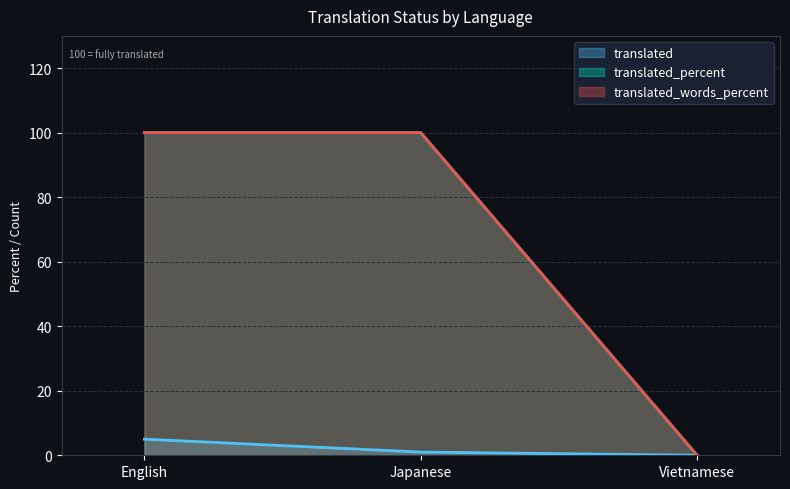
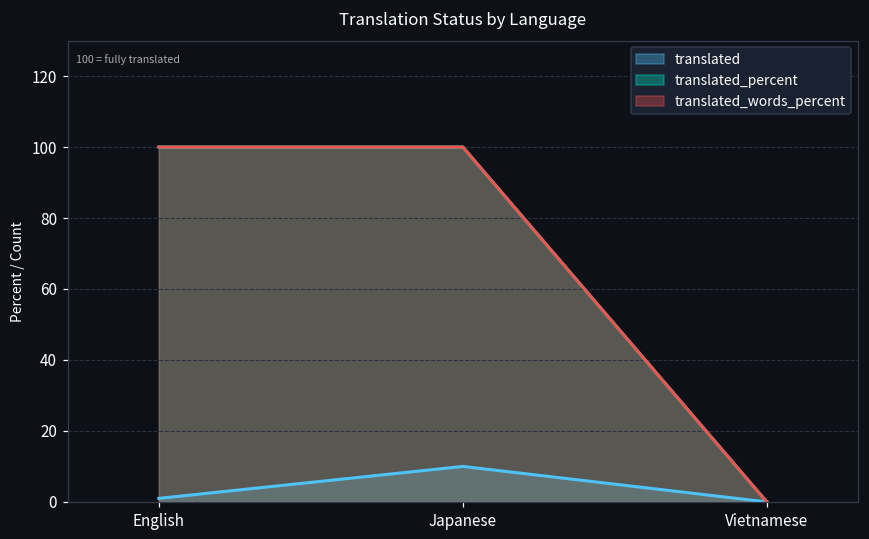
  {
    "translated": {
-     "English": 5,
-     "Japanese": 1
+     "English": 1,
+     "Japanese": 10
    },
    "translated_words_percent": {
      "English": 100,
      "Japanese": 100
    }
  }
